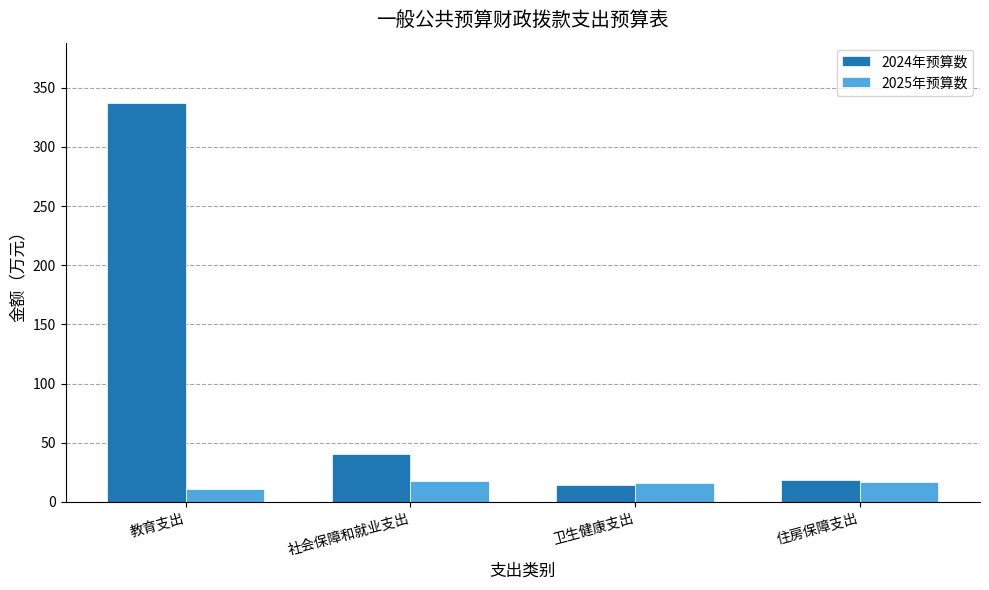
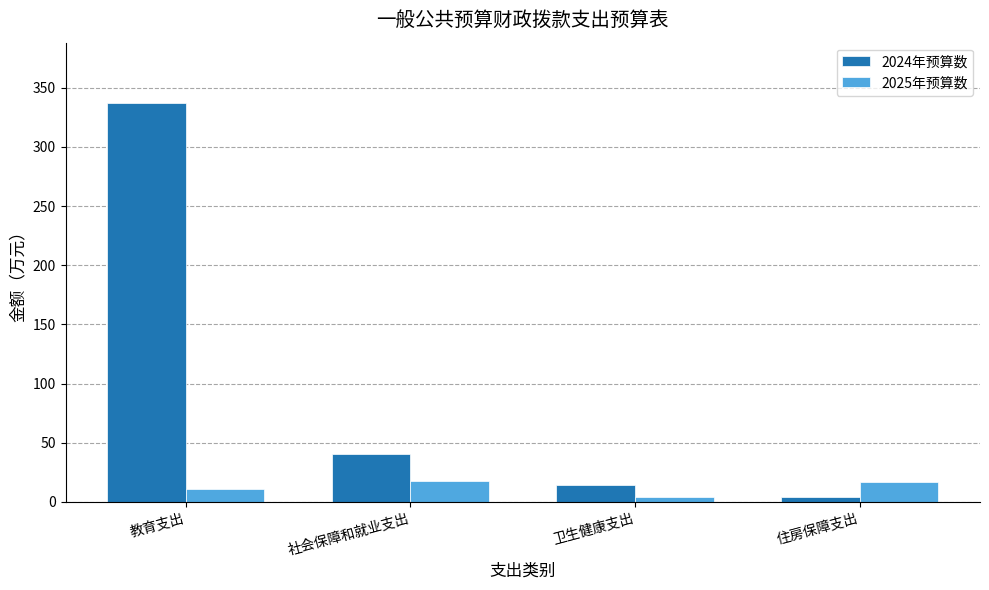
  {
    "2024年预算数": {
      "教育支出": 337,
      "社会保障和就业支出": 41,
      "卫生健康支出": 14,
-     "住房保障支出": 18
+     "住房保障支出": 5
    },
    "2025年预算数": {
      "教育支出": 11,
      "社会保障和就业支出": 18,
-     "卫生健康支出": 16,
+     "卫生健康支出": 4,
      "住房保障支出": 17
    }
  }
